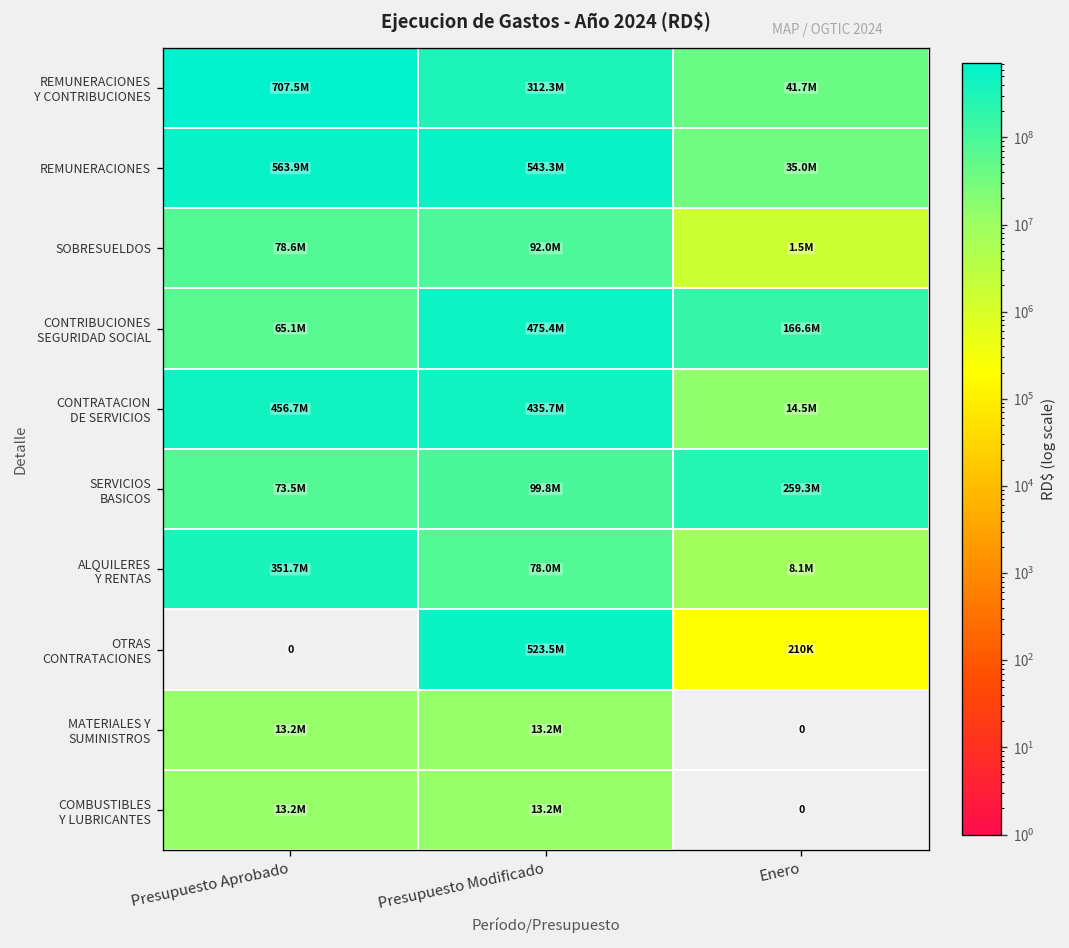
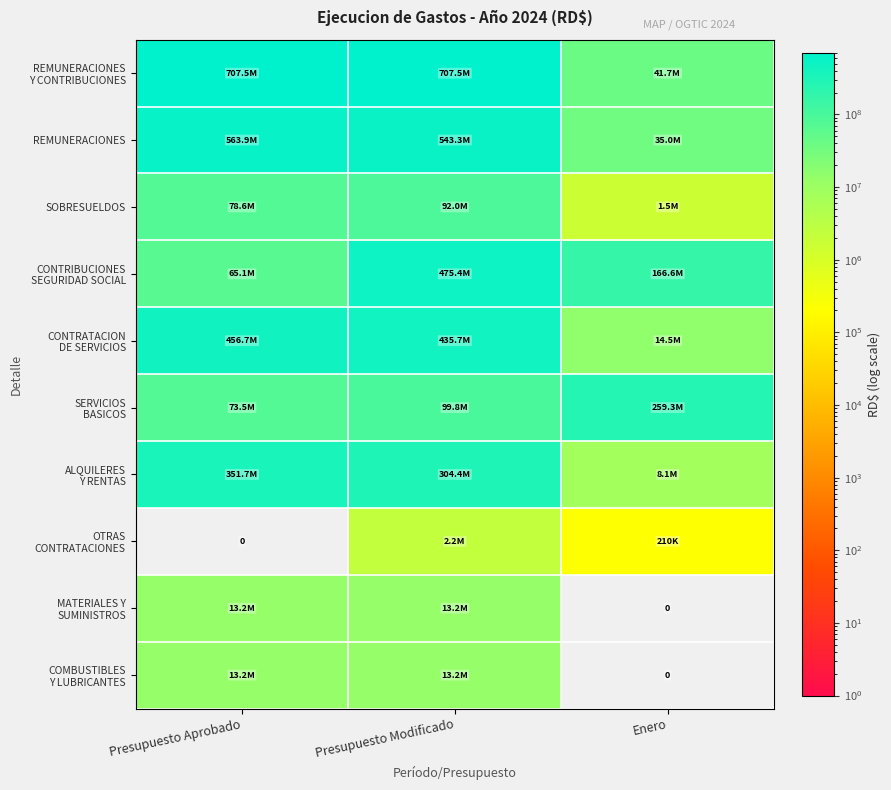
  {
    "REMUNERACIONES Y CONTRIBUCIONES": {
-     "Presupuesto Modificado": "312.3M"
+     "Presupuesto Modificado": "707.5M"
    },
    "ALQUILERES Y RENTAS": {
-     "Presupuesto Modificado": "78.0M"
+     "Presupuesto Modificado": "304.4M"
    },
    "OTRAS CONTRATACIONES": {
-     "Presupuesto Modificado": "523.5M"
+     "Presupuesto Modificado": "2.2M"
    }
  }
